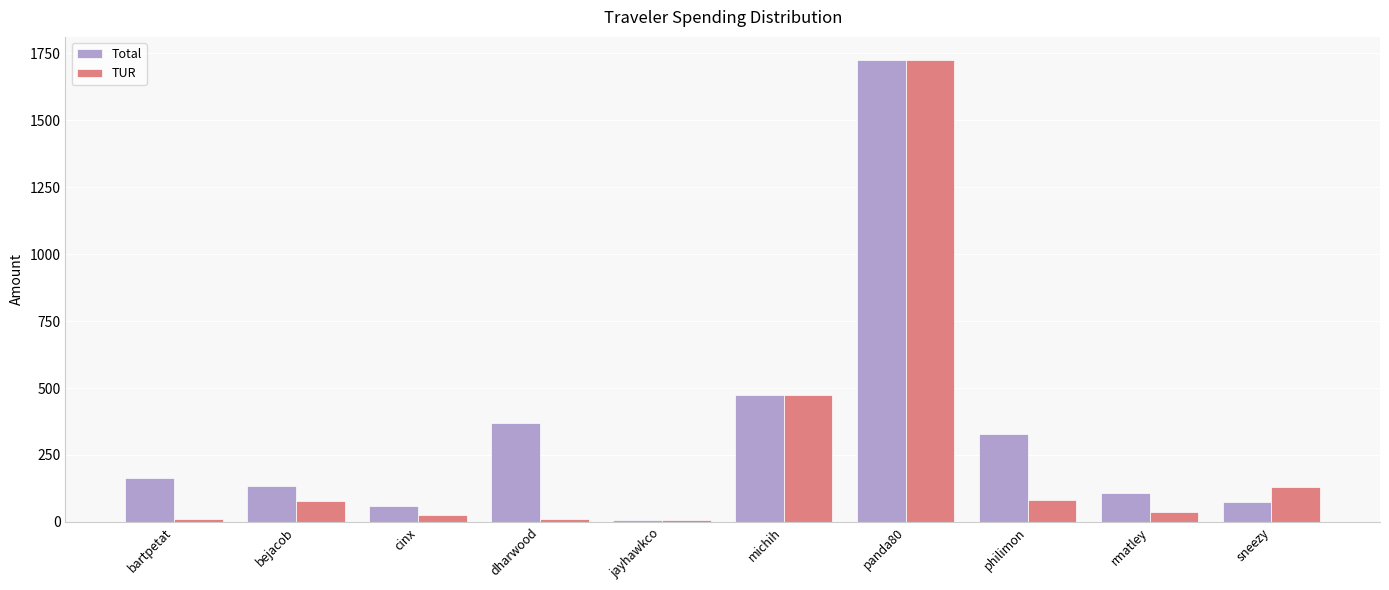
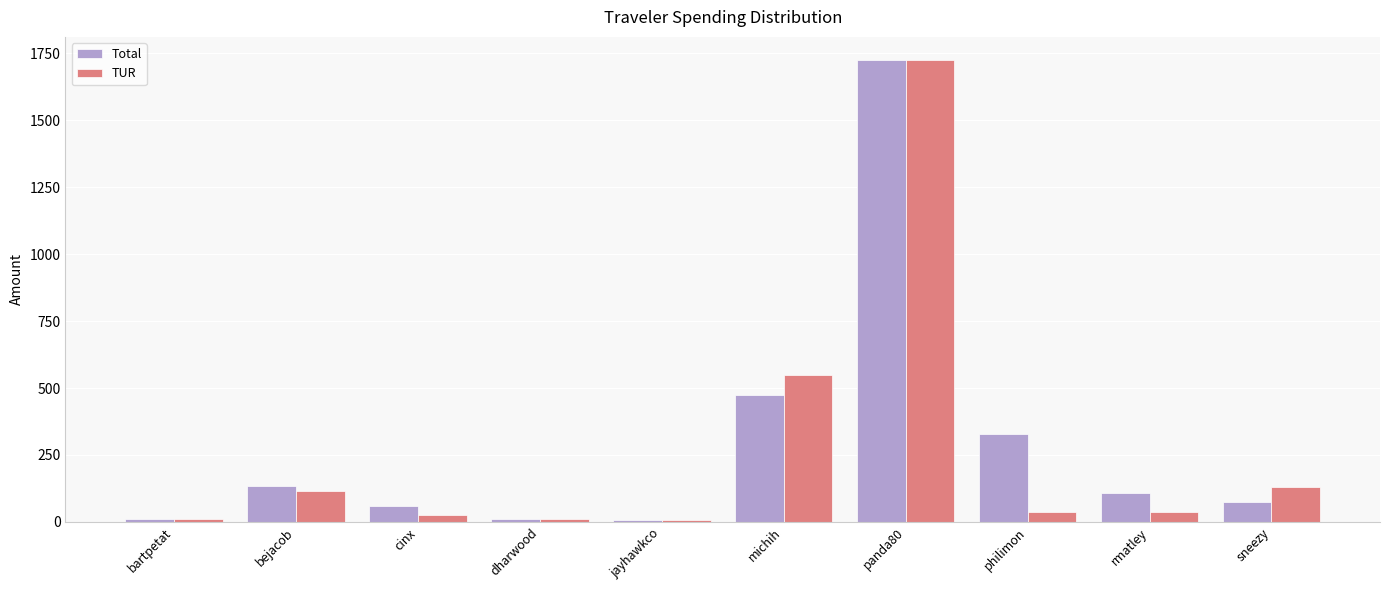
  {
    "Total": {
-     "bartpetat": 160,
+     "bartpetat": 10,
      "bejacob": 130,
      "cinx": 60,
-     "dharwood": 370,
+     "dharwood": 10,
      "michih": 470,
      "panda80": 1720,
      "philimon": 330,
      "rmatley": 110,
      "sneezy": 70
    },
    "TUR": {
      "bartpetat": 10,
-     "bejacob": 80,
+     "bejacob": 120,
      "cinx": 30,
      "dharwood": 10,
-     "michih": 470,
+     "michih": 550,
      "panda80": 1720,
-     "philimon": 80,
+     "philimon": 40,
      "rmatley": 40,
      "sneezy": 130
    }
  }
